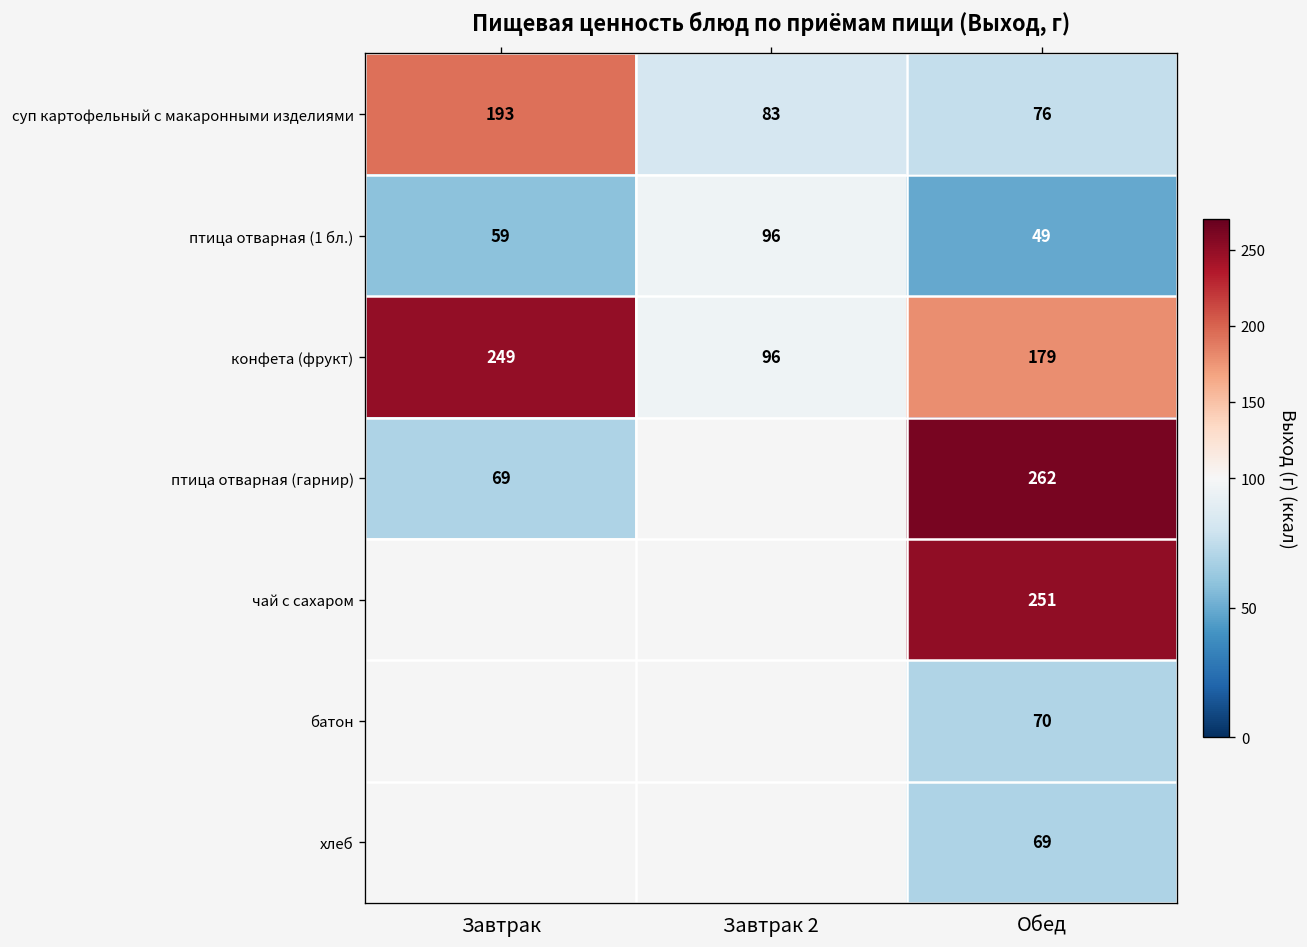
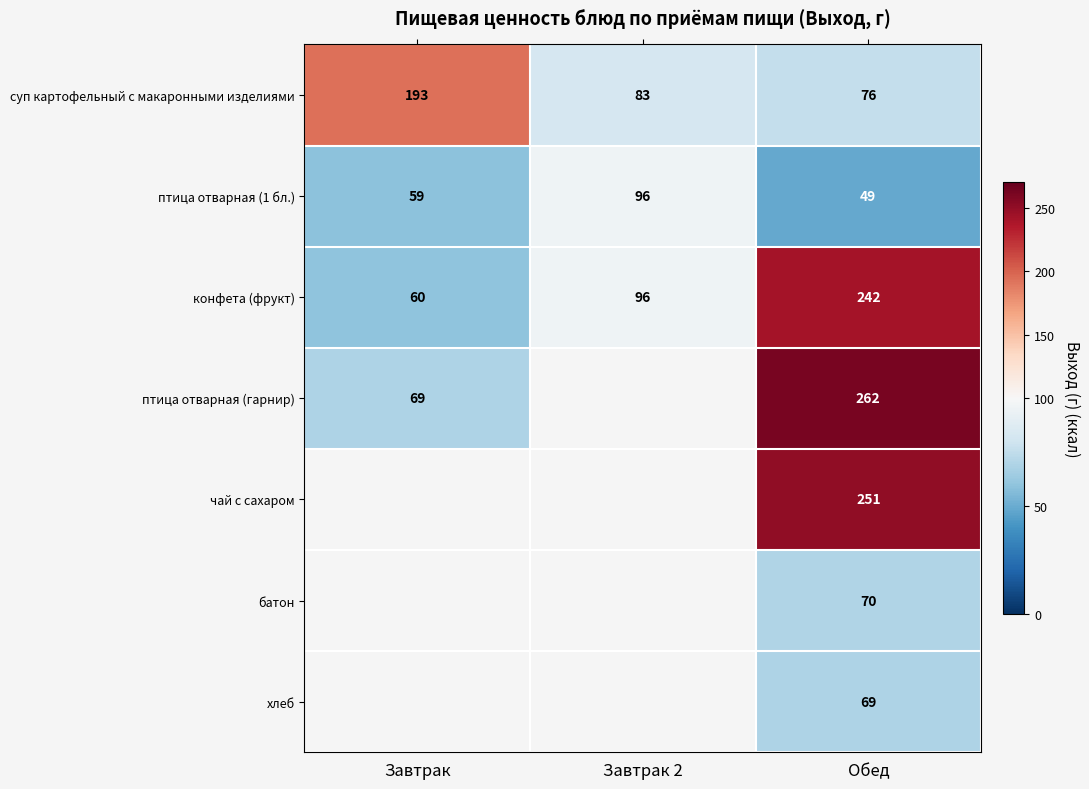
  {
    "суп картофельный с макаронными изделиями": {
      "Завтрак": 193,
      "Завтрак 2": 83,
      "Обед": 76
    },
    "птица отварная (1 бл.)": {
      "Завтрак": 59,
      "Завтрак 2": 96,
      "Обед": 49
    },
    "конфета (фрукт)": {
-     "Завтрак": 249,
+     "Завтрак": 60,
      "Завтрак 2": 96,
-     "Обед": 179
+     "Обед": 242
    },
    "птица отварная (гарнир)": {
      "Завтрак": 69,
      "Обед": 262
    },
    "чай с сахаром": {
      "Обед": 251
    },
    "батон": {
      "Обед": 70
    },
    "хлеб": {
      "Обед": 69
    }
  }
